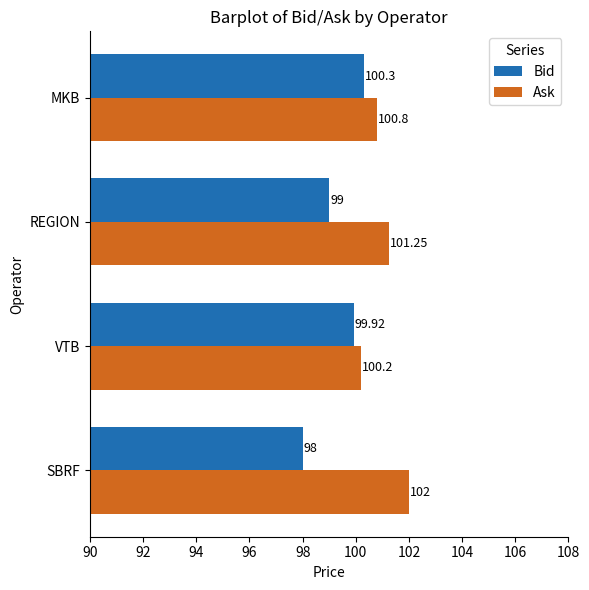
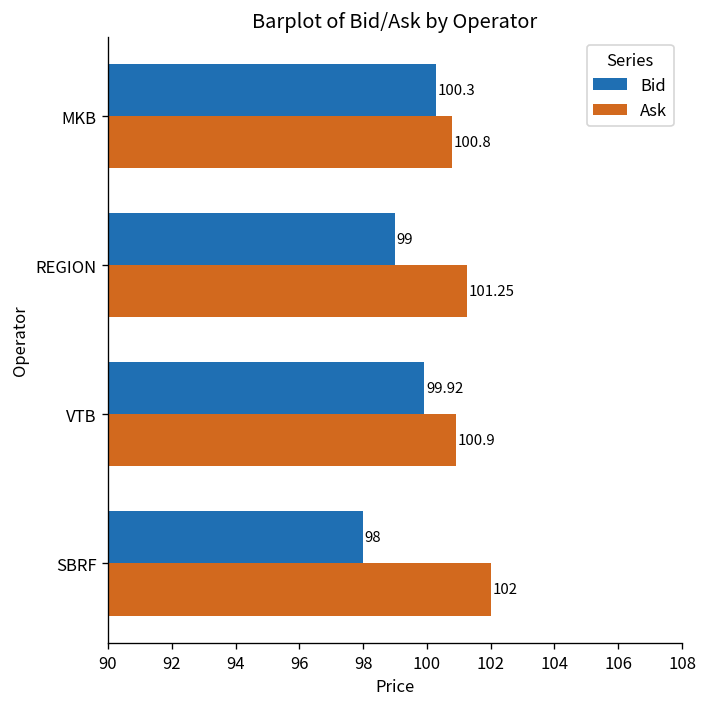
  {
    "Bid": {
      "MKB": 100.3,
      "REGION": 99,
      "VTB": 99.92,
      "SBRF": 98
    },
    "Ask": {
      "MKB": 100.8,
      "REGION": 101.25,
-     "VTB": 100.2,
+     "VTB": 100.9,
      "SBRF": 102
    }
  }
